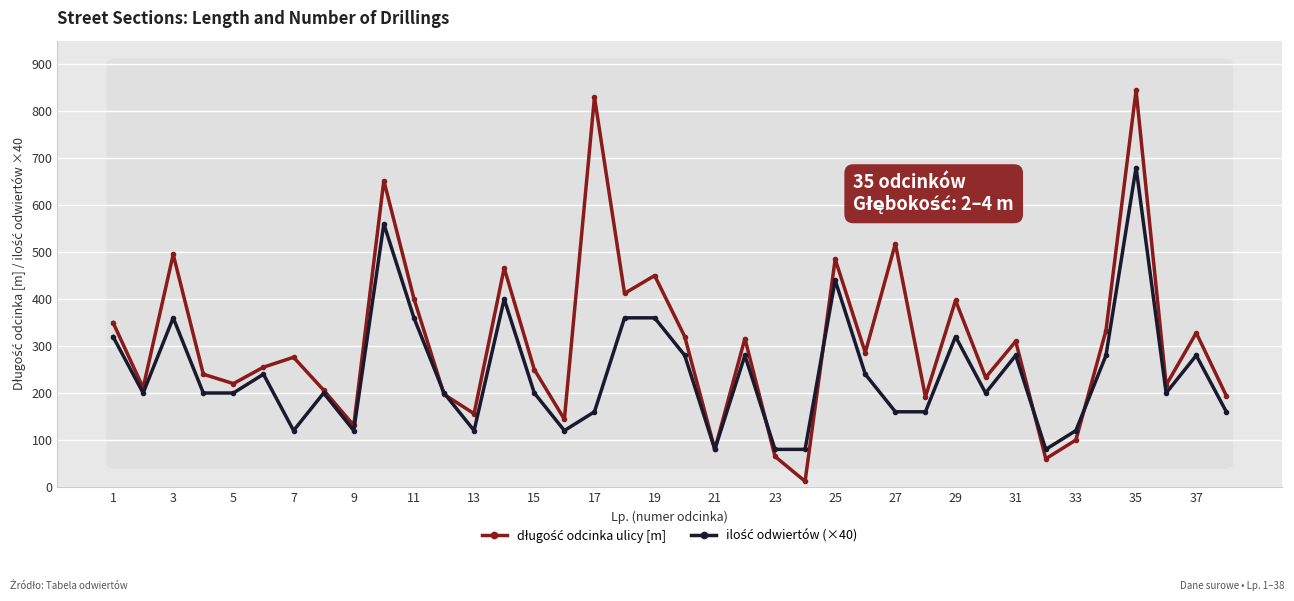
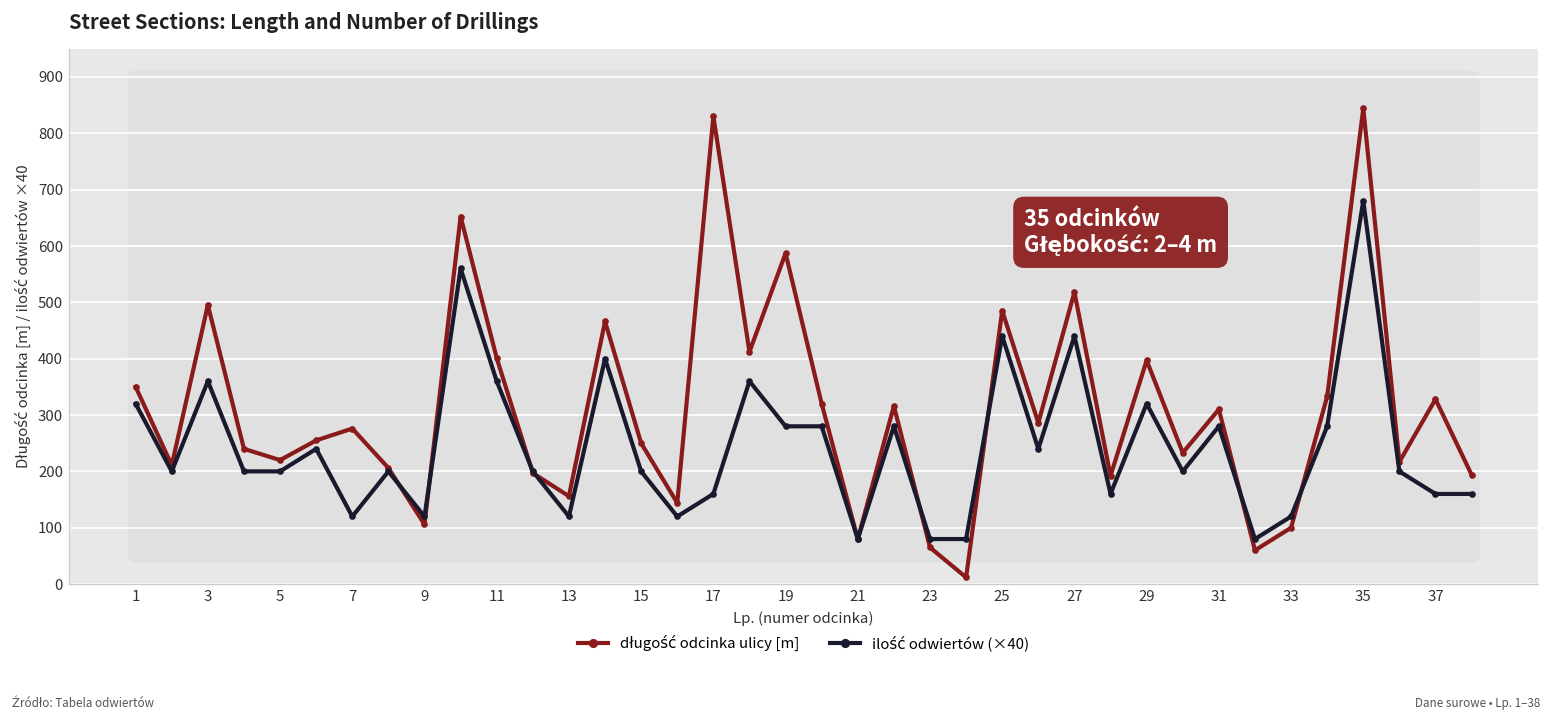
  {
    "długość odcinka ulicy [m]": {
      "1": 350,
      "3": 500,
      "5": 220,
      "7": 280,
-     "9": 130,
+     "9": 110,
      "11": 400,
      "13": 160,
      "15": 250,
      "17": 830,
-     "19": 450,
+     "19": 590,
      "23": 70,
      "25": 490,
      "27": 520,
      "29": 400,
      "31": 310,
      "33": 100,
      "35": 840,
      "37": 330
    },
    "ilość odwiertów (×40)": {
      "1": 320,
      "3": 360,
      "5": 200,
      "7": 120,
      "9": 120,
      "11": 360,
      "13": 120,
      "15": 200,
      "17": 160,
-     "19": 360,
+     "19": 280,
      "23": 80,
      "25": 440,
-     "27": 160,
+     "27": 440,
      "29": 320,
      "31": 280,
      "33": 120,
      "35": 680,
-     "37": 280
+     "37": 160
    }
  }
